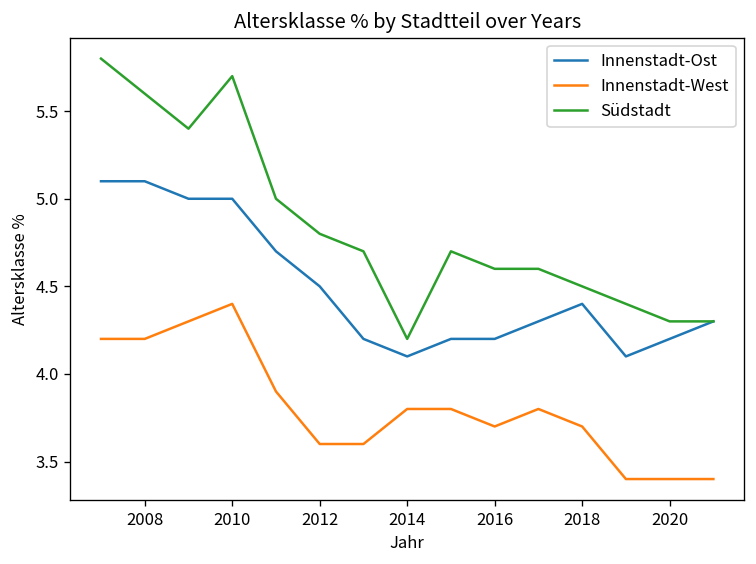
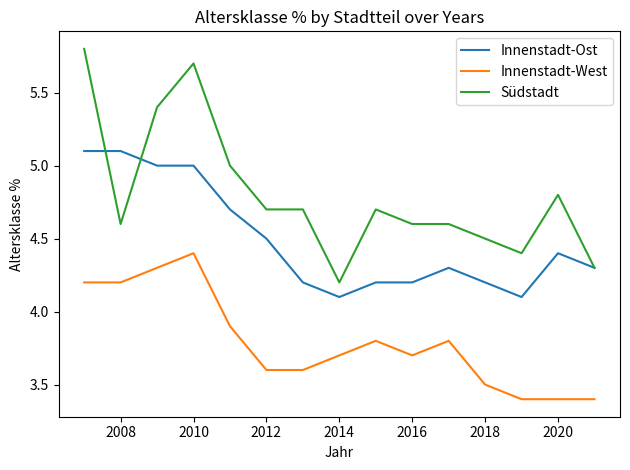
  {
    "Innenstadt-Ost": {
      "2008": 5.1,
      "2010": 5.0,
      "2012": 4.5,
      "2014": 4.1,
      "2016": 4.2,
-     "2018": 4.4,
-     "2020": 4.2
+     "2018": 4.2,
+     "2020": 4.4
    },
    "Innenstadt-West": {
      "2008": 4.2,
      "2010": 4.4,
      "2012": 3.6,
-     "2014": 3.8,
+     "2014": 3.7,
      "2016": 3.7,
-     "2018": 3.7,
+     "2018": 3.5,
      "2020": 3.4
    },
    "Südstadt": {
-     "2008": 5.6,
+     "2008": 4.6,
      "2010": 5.7,
-     "2012": 4.8,
+     "2012": 4.7,
      "2014": 4.2,
      "2016": 4.6,
      "2018": 4.5,
-     "2020": 4.3
+     "2020": 4.8
    }
  }
